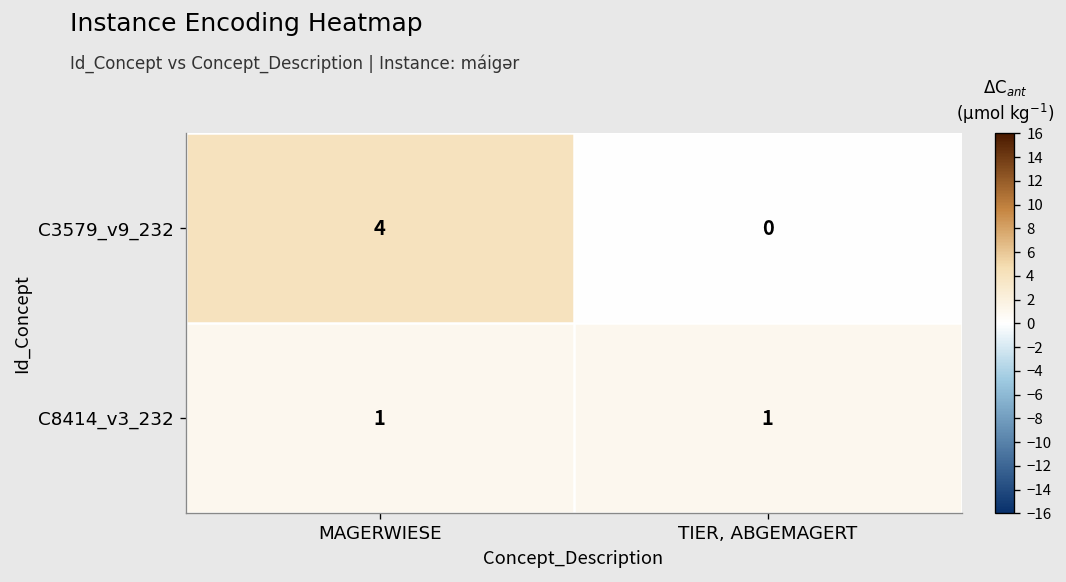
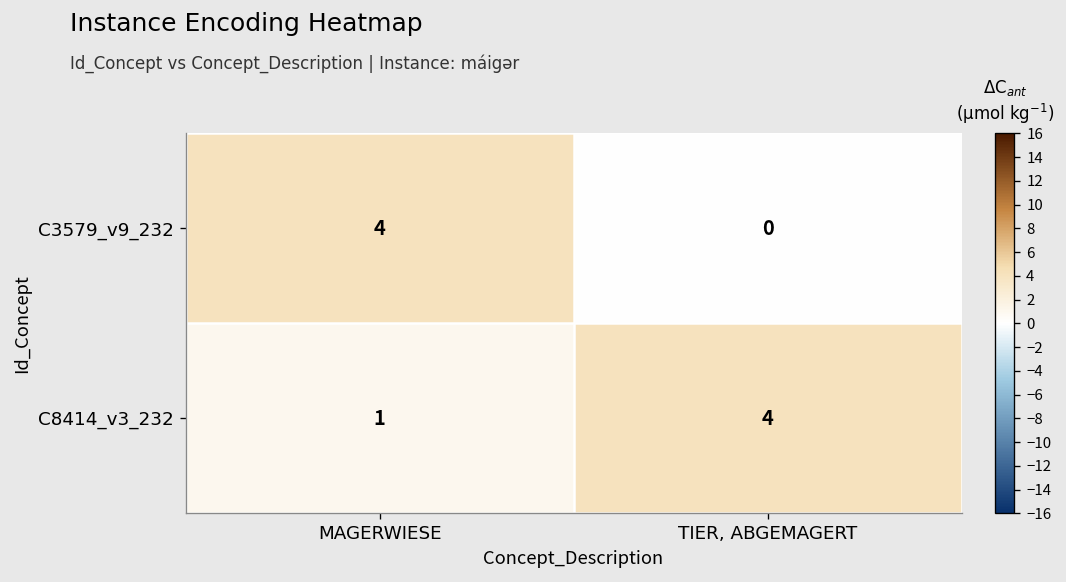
  {
    "C3579_v9_232": {
      "MAGERWIESE": 4,
      "TIER, ABGEMAGERT": 0
    },
    "C8414_v3_232": {
      "MAGERWIESE": 1,
-     "TIER, ABGEMAGERT": 1
+     "TIER, ABGEMAGERT": 4
    }
  }
